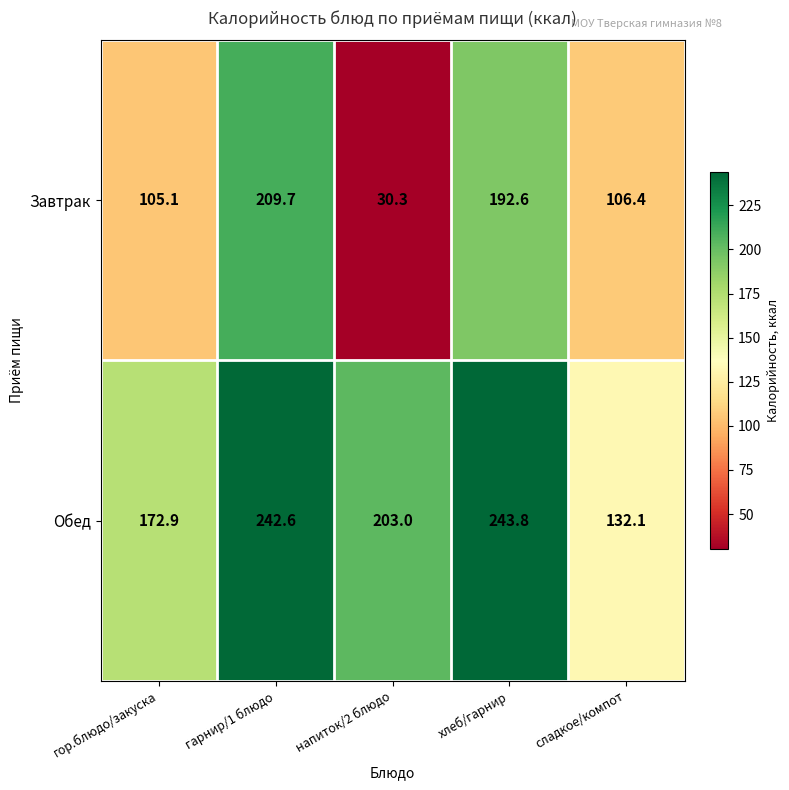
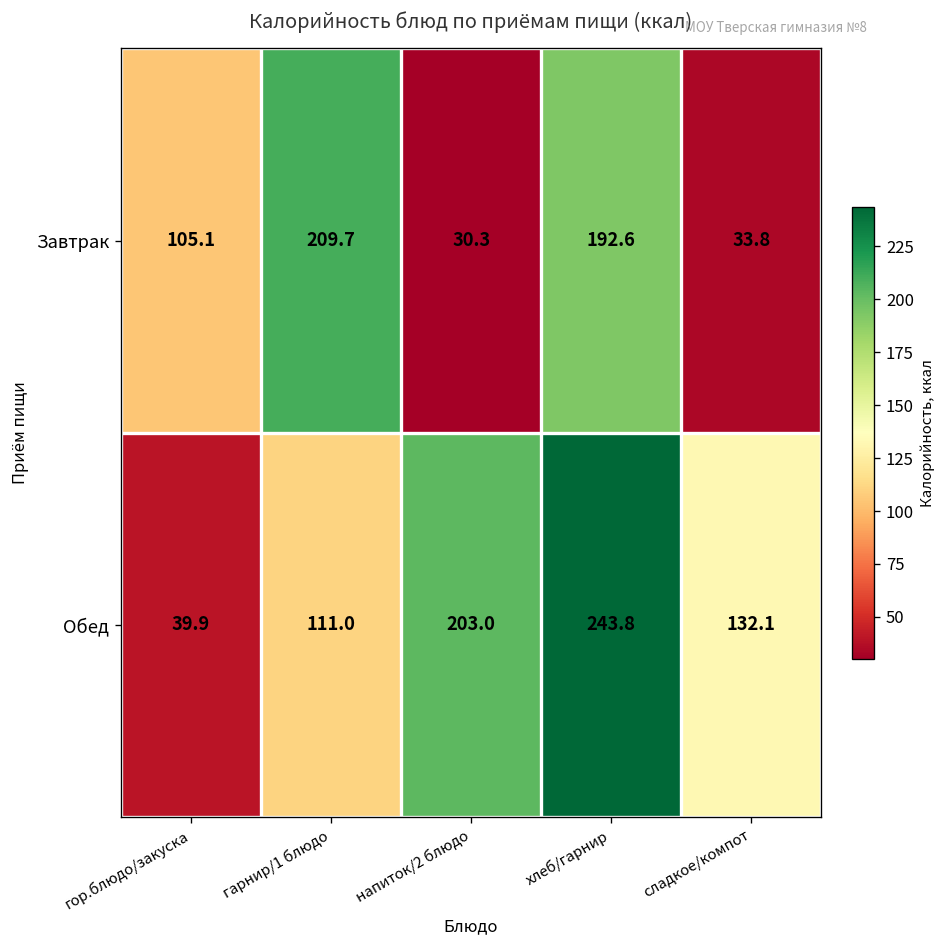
  {
    "Завтрак": {
      "гор.блюдо/закуска": 105.1,
      "гарнир/1 блюдо": 209.7,
      "напиток/2 блюдо": 30.3,
      "хлеб/гарнир": 192.6,
-     "сладкое/компот": 106.4
+     "сладкое/компот": 33.8
    },
    "Обед": {
-     "гор.блюдо/закуска": 172.9,
-     "гарнир/1 блюдо": 242.6,
+     "гор.блюдо/закуска": 39.9,
+     "гарнир/1 блюдо": 111.0,
      "напиток/2 блюдо": 203.0,
      "хлеб/гарнир": 243.8,
      "сладкое/компот": 132.1
    }
  }
